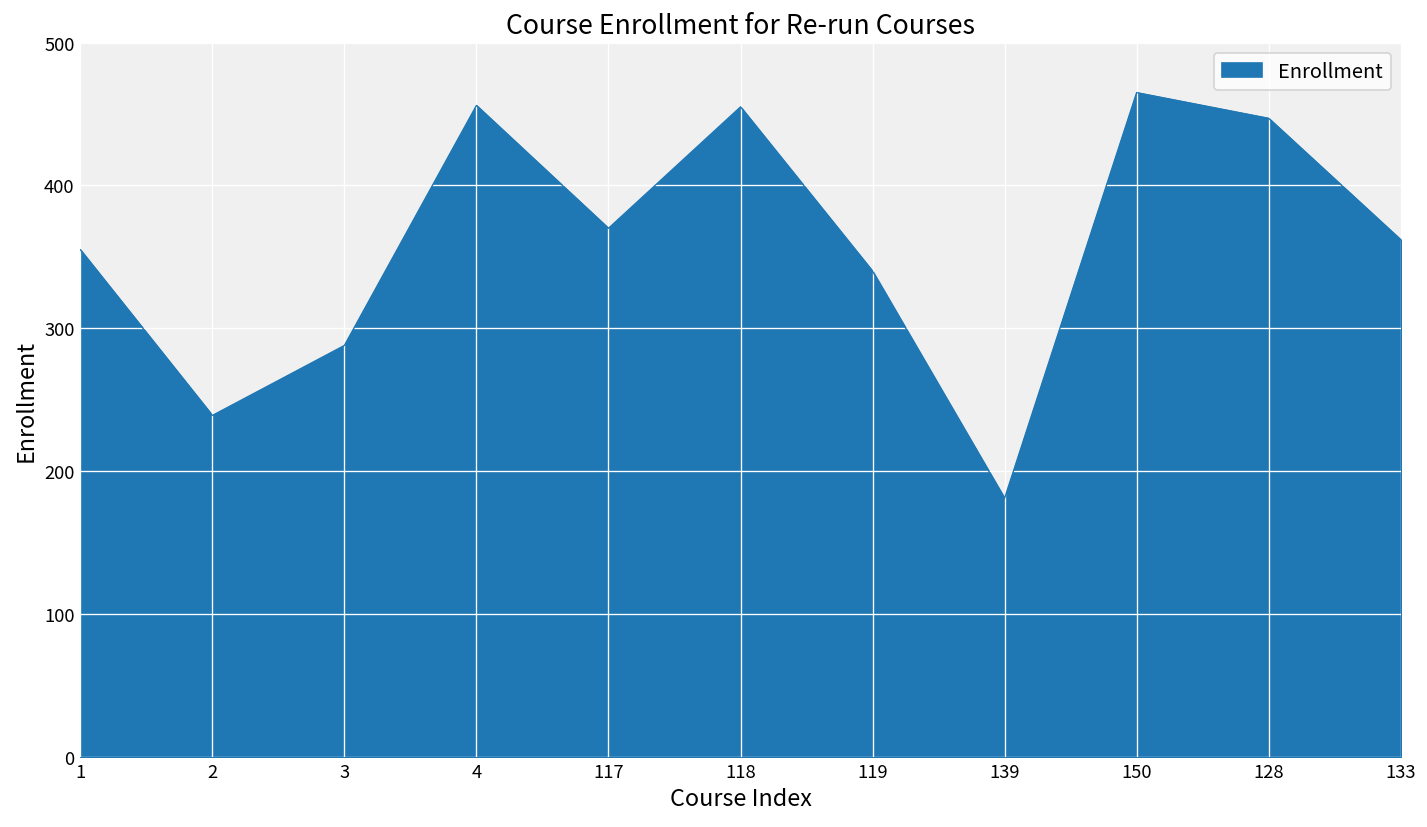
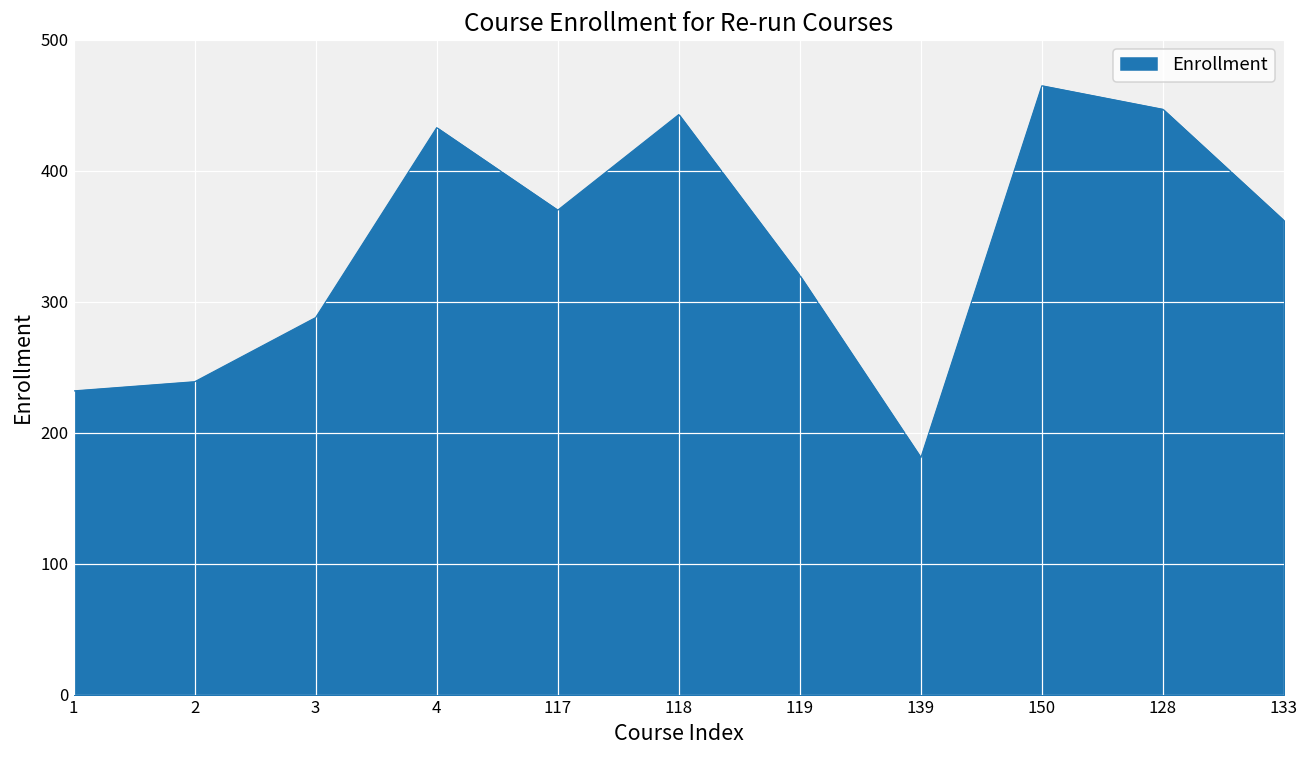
  {
-   "1": 355,
+   "1": 232,
    "2": 239,
    "3": 288,
-   "4": 456,
+   "4": 433,
    "117": 370,
-   "118": 455,
-   "119": 340,
+   "118": 443,
+   "119": 320,
    "139": 181,
    "150": 465,
    "128": 447,
    "133": 362
  }
